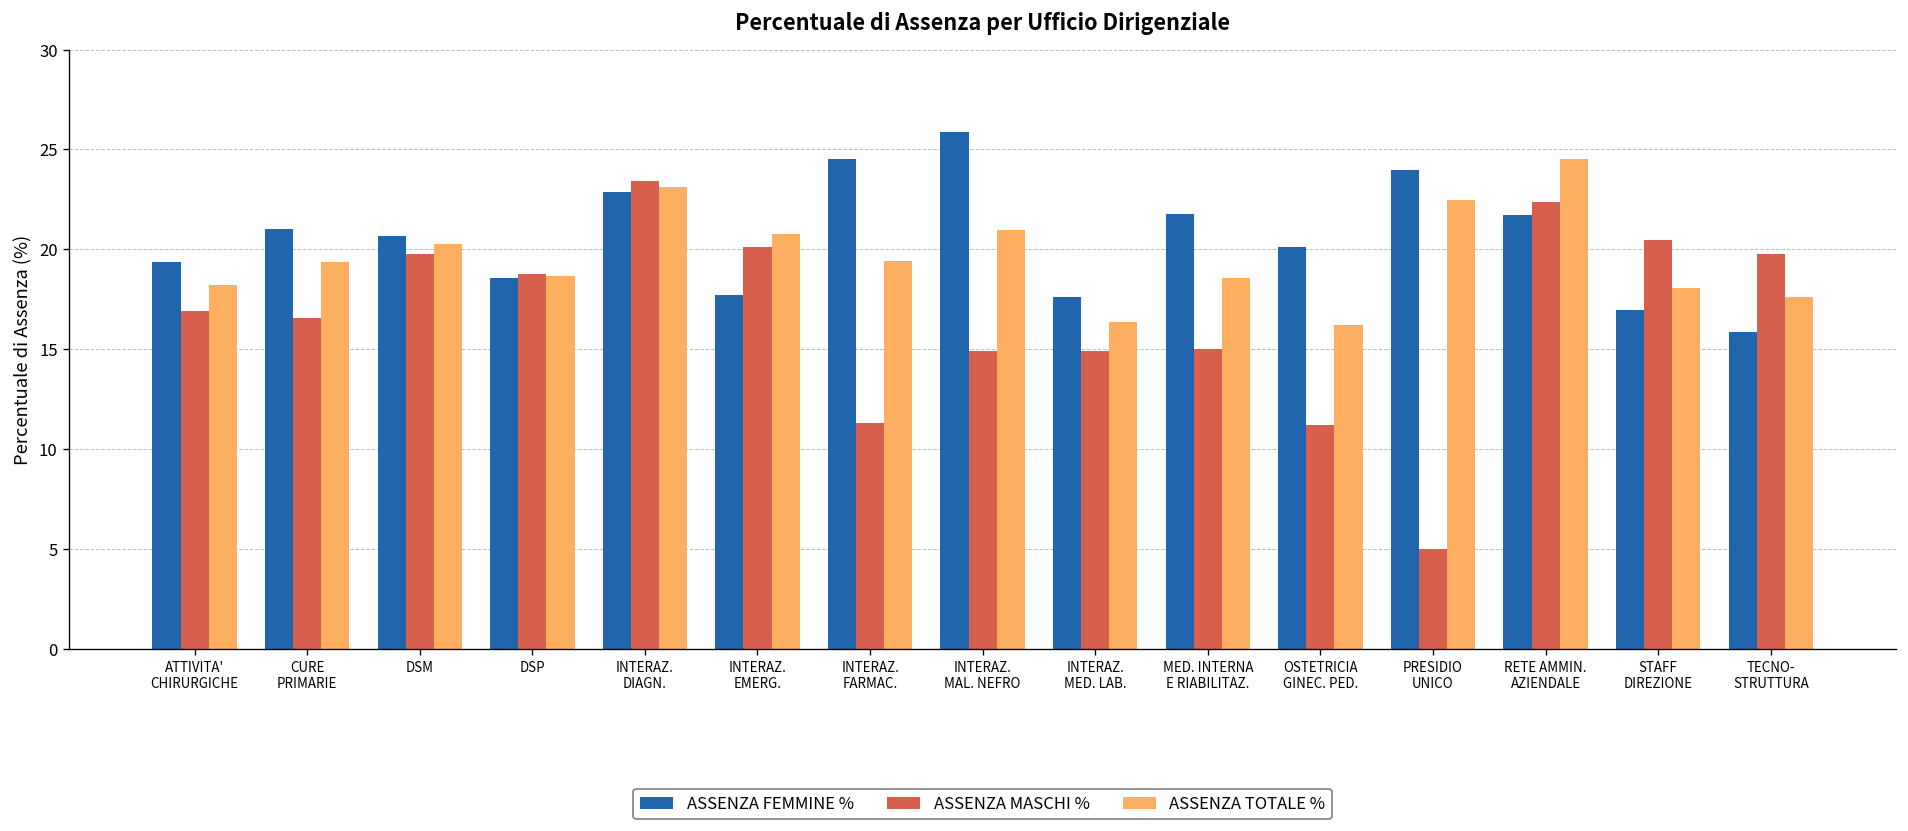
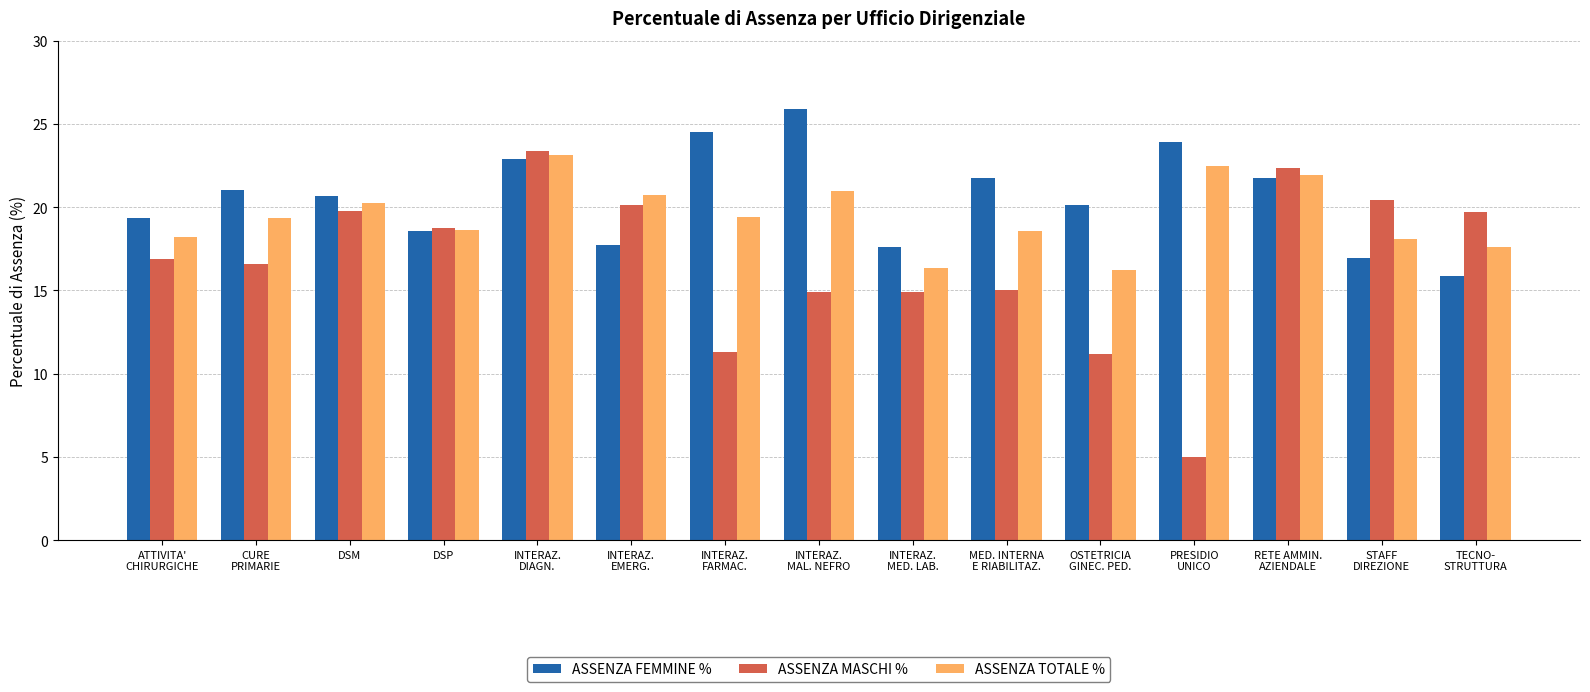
  {
    "ASSENZA FEMMINE %": {
      "ATTIVITA' CHIRURGICHE": 19.3,
      "CURE PRIMARIE": 21.0,
      "DSM": 20.7,
      "DSP": 18.6,
      "INTERAZ. DIAGN.": 22.9,
      "INTERAZ. EMERG.": 17.7,
      "INTERAZ. FARMAC.": 24.5,
      "INTERAZ. MAL. NEFRO": 25.9,
      "INTERAZ. MED. LAB.": 17.6,
      "MED. INTERNA E RIABILITAZ.": 21.8,
      "OSTETRICIA GINEC. PED.": 20.1,
      "PRESIDIO UNICO": 23.9,
      "RETE AMMIN. AZIENDALE": 21.7,
      "STAFF DIREZIONE": 17.0,
      "TECNO- STRUTTURA": 15.9
    },
    "ASSENZA MASCHI %": {
      "ATTIVITA' CHIRURGICHE": 16.9,
      "CURE PRIMARIE": 16.6,
      "DSM": 19.8,
      "DSP": 18.7,
      "INTERAZ. DIAGN.": 23.4,
      "INTERAZ. EMERG.": 20.1,
      "INTERAZ. FARMAC.": 11.3,
      "INTERAZ. MAL. NEFRO": 14.9,
      "INTERAZ. MED. LAB.": 14.9,
      "MED. INTERNA E RIABILITAZ.": 15.0,
      "OSTETRICIA GINEC. PED.": 11.2,
      "PRESIDIO UNICO": 5.0,
      "RETE AMMIN. AZIENDALE": 22.4,
      "STAFF DIREZIONE": 20.4,
      "TECNO- STRUTTURA": 19.7
    },
    "ASSENZA TOTALE %": {
      "ATTIVITA' CHIRURGICHE": 18.2,
      "CURE PRIMARIE": 19.4,
      "DSM": 20.3,
      "DSP": 18.6,
      "INTERAZ. DIAGN.": 23.1,
      "INTERAZ. EMERG.": 20.7,
      "INTERAZ. FARMAC.": 19.4,
      "INTERAZ. MAL. NEFRO": 21.0,
      "INTERAZ. MED. LAB.": 16.3,
      "MED. INTERNA E RIABILITAZ.": 18.5,
      "OSTETRICIA GINEC. PED.": 16.2,
      "PRESIDIO UNICO": 22.5,
-     "RETE AMMIN. AZIENDALE": 24.5,
+     "RETE AMMIN. AZIENDALE": 21.9,
      "STAFF DIREZIONE": 18.1,
      "TECNO- STRUTTURA": 17.6
    }
  }
